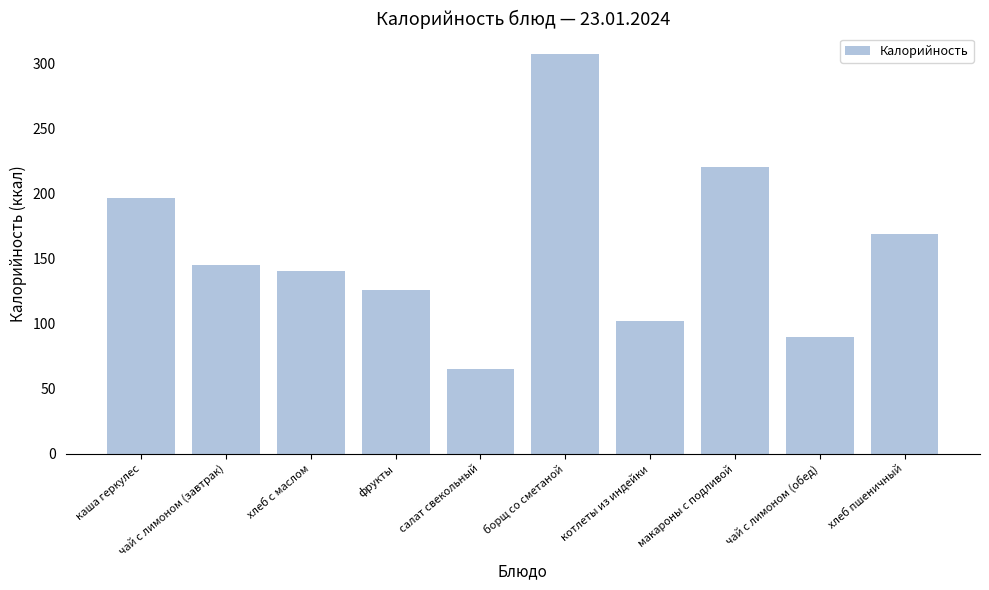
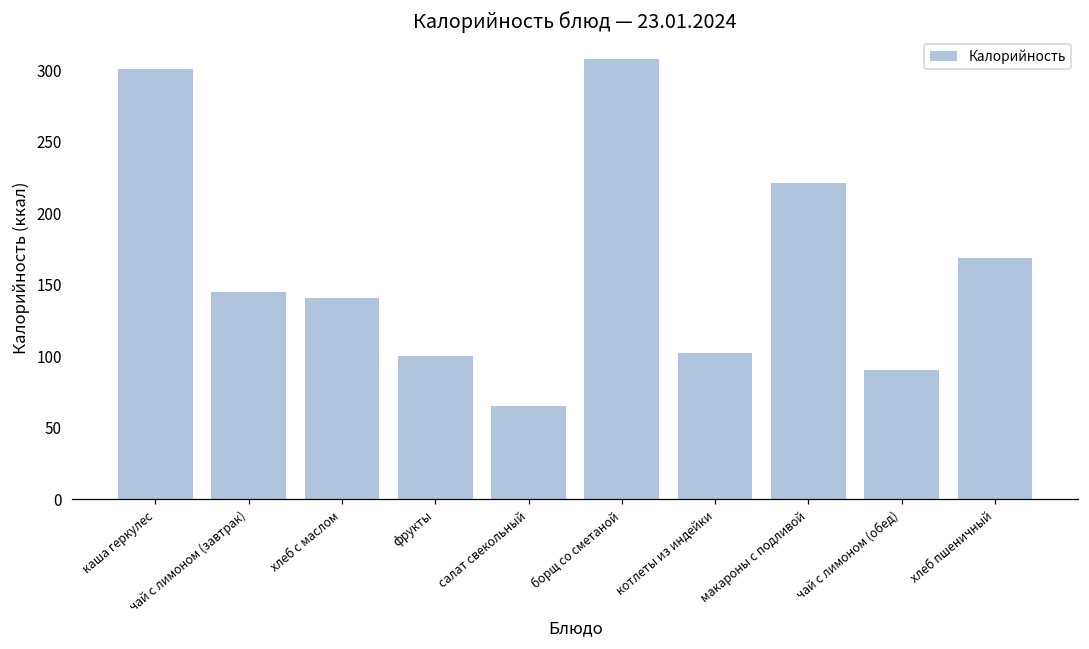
  {
-   "каша геркулес": 197,
+   "каша геркулес": 301,
    "чай с лимоном (завтрак)": 145,
    "хлеб с маслом": 141,
-   "фрукты": 126,
+   "фрукты": 100,
    "салат свекольный": 65,
    "борщ со сметаной": 308,
    "котлеты из индейки": 102,
    "макароны с подливой": 221,
    "чай с лимоном (обед)": 90,
    "хлеб пшеничный": 169
  }
